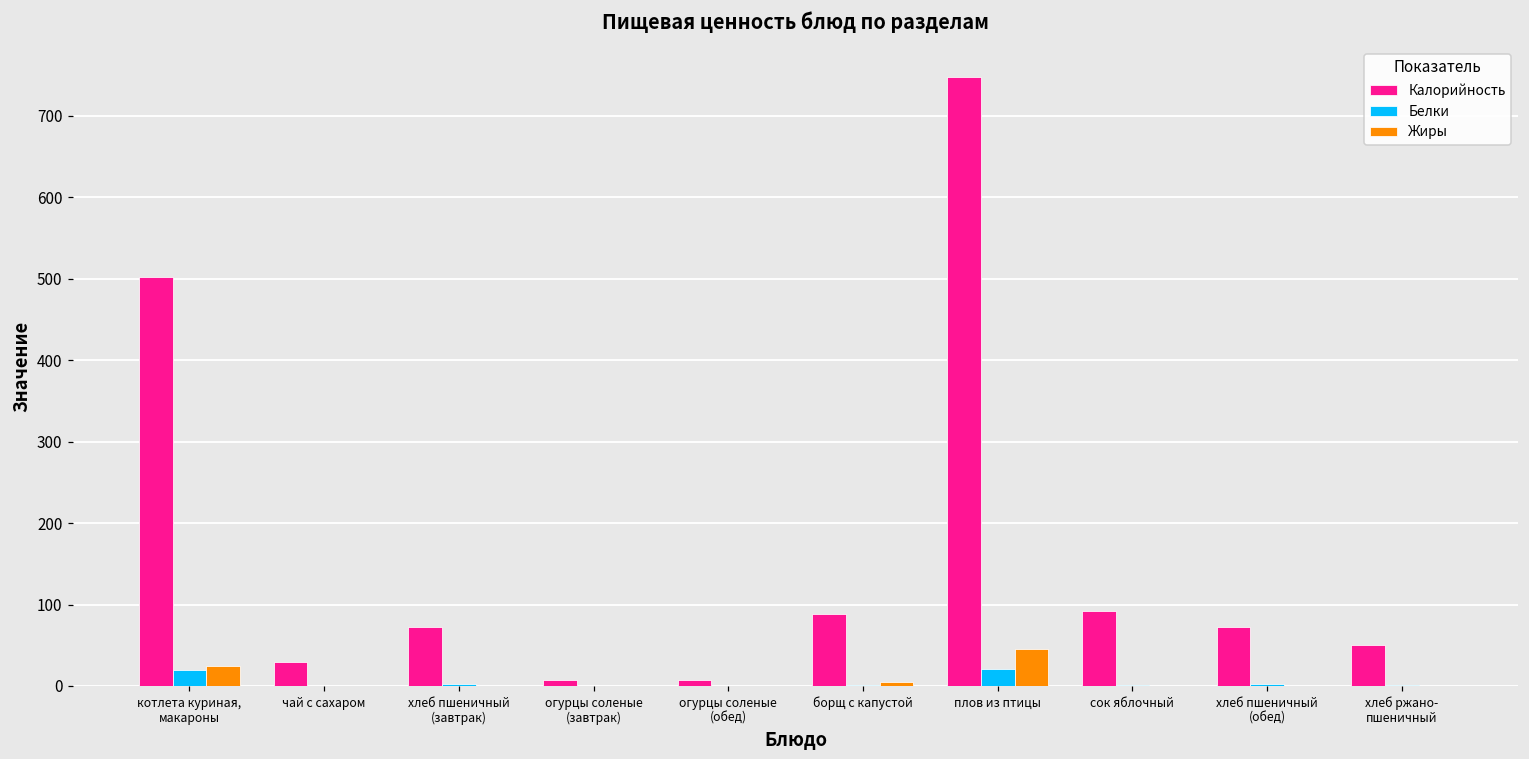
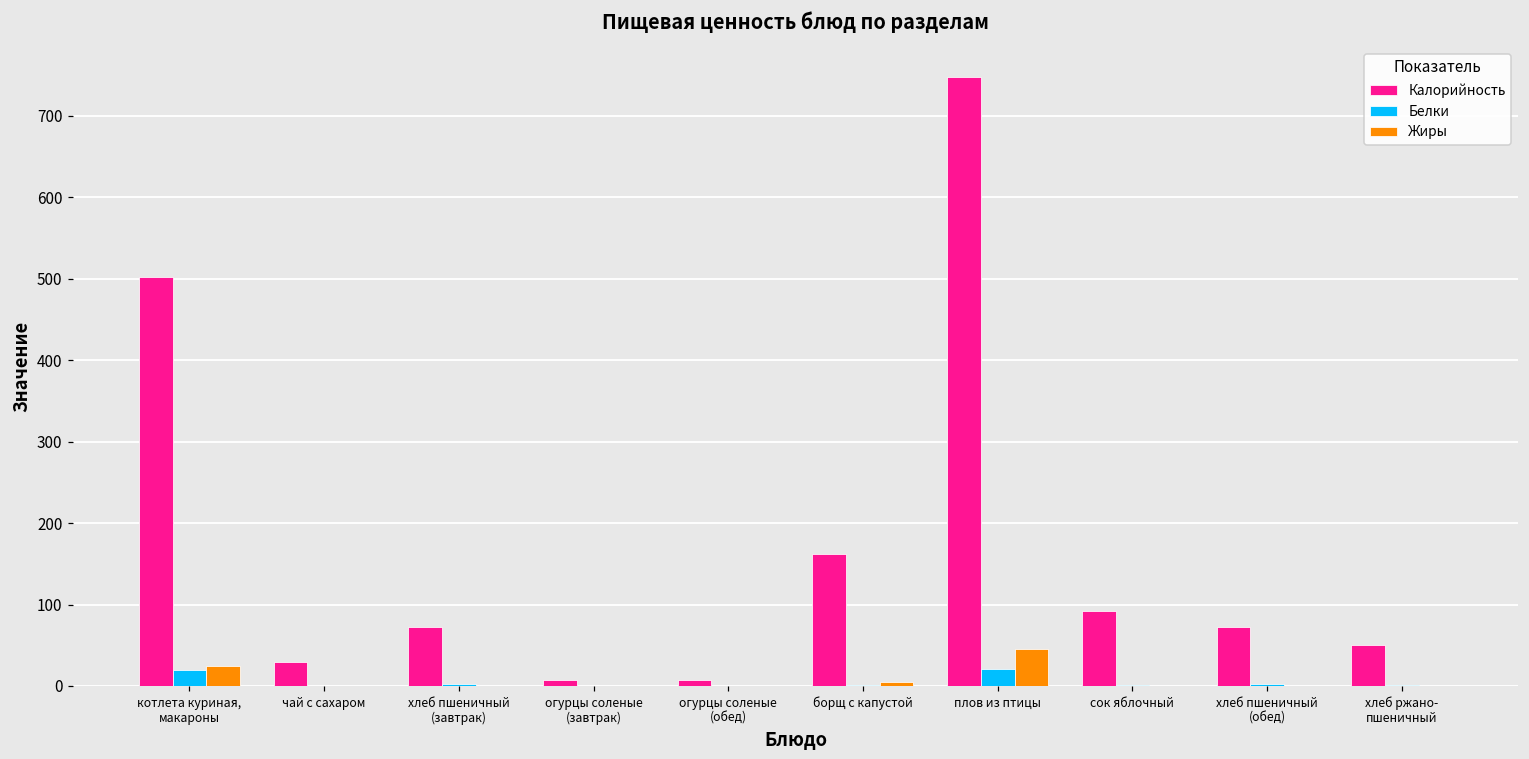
  {
    "Калорийность": {
      "котлета куриная, макароны": 500,
      "чай с сахаром": 30,
      "хлеб пшеничный (завтрак)": 70,
      "огурцы соленые (завтрак)": 10,
      "огурцы соленые (обед)": 10,
-     "борщ с капустой": 90,
+     "борщ с капустой": 160,
      "плов из птицы": 750,
      "сок яблочный": 90,
      "хлеб пшеничный (обед)": 70,
      "хлеб ржано- пшеничный": 50
    },
    "Белки": {
      "котлета куриная, макароны": 20,
      "плов из птицы": 20
    },
    "Жиры": {
      "котлета куриная, макароны": 20,
      "чай с сахаром": 0,
      "борщ с капустой": 10,
      "плов из птицы": 50
    }
  }
